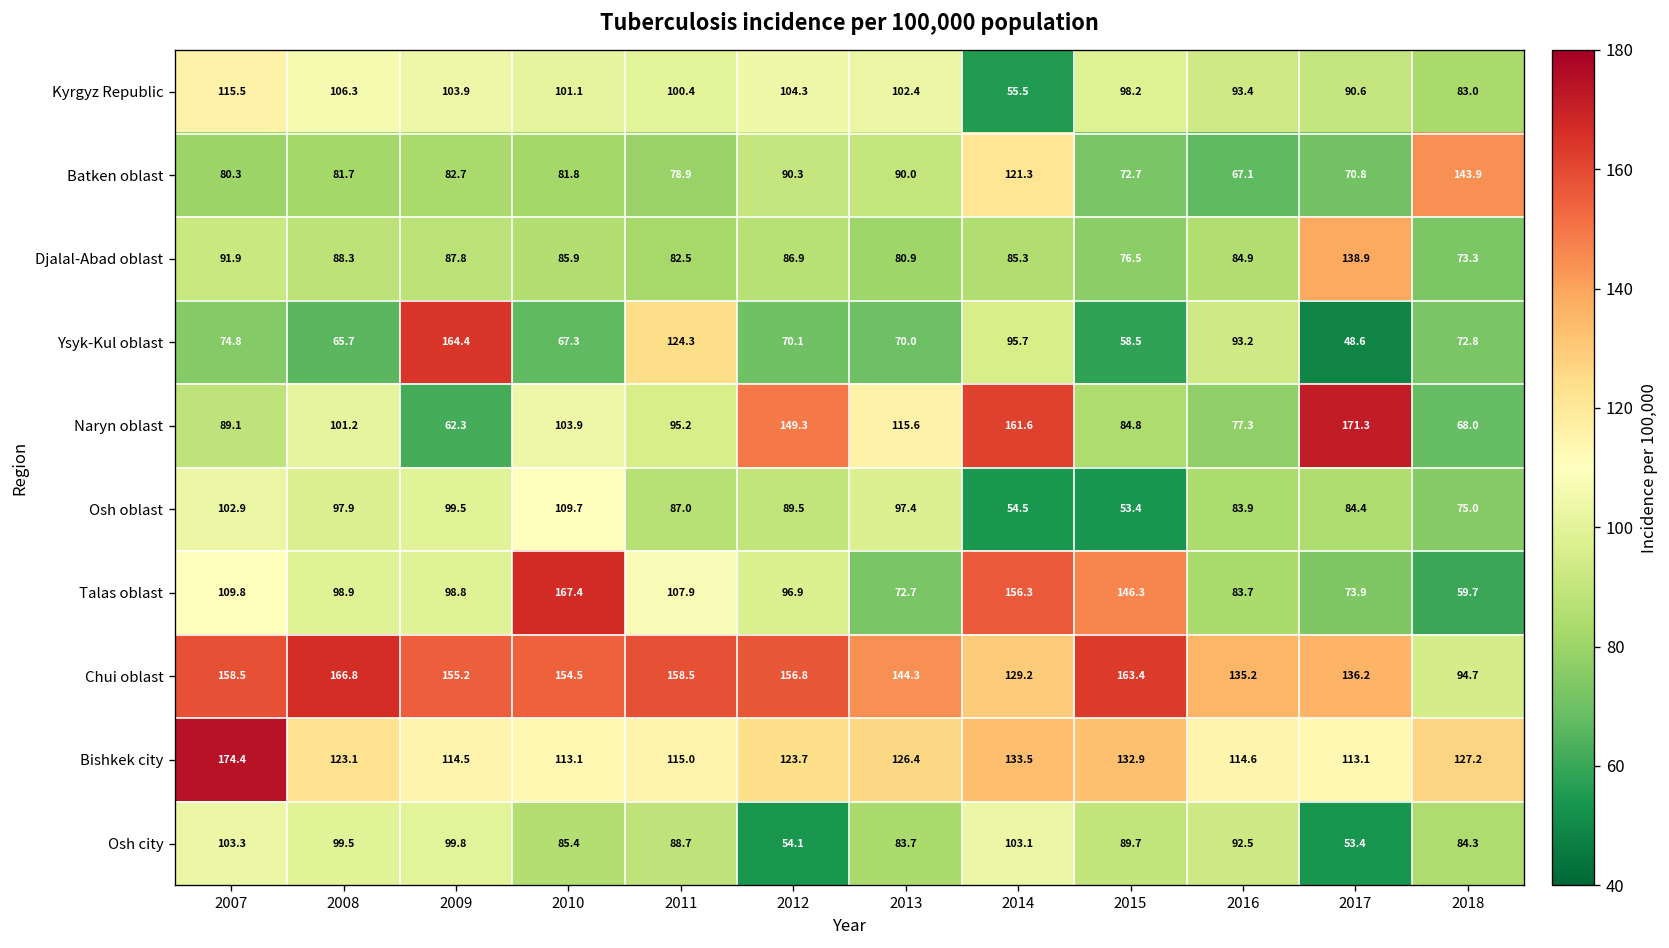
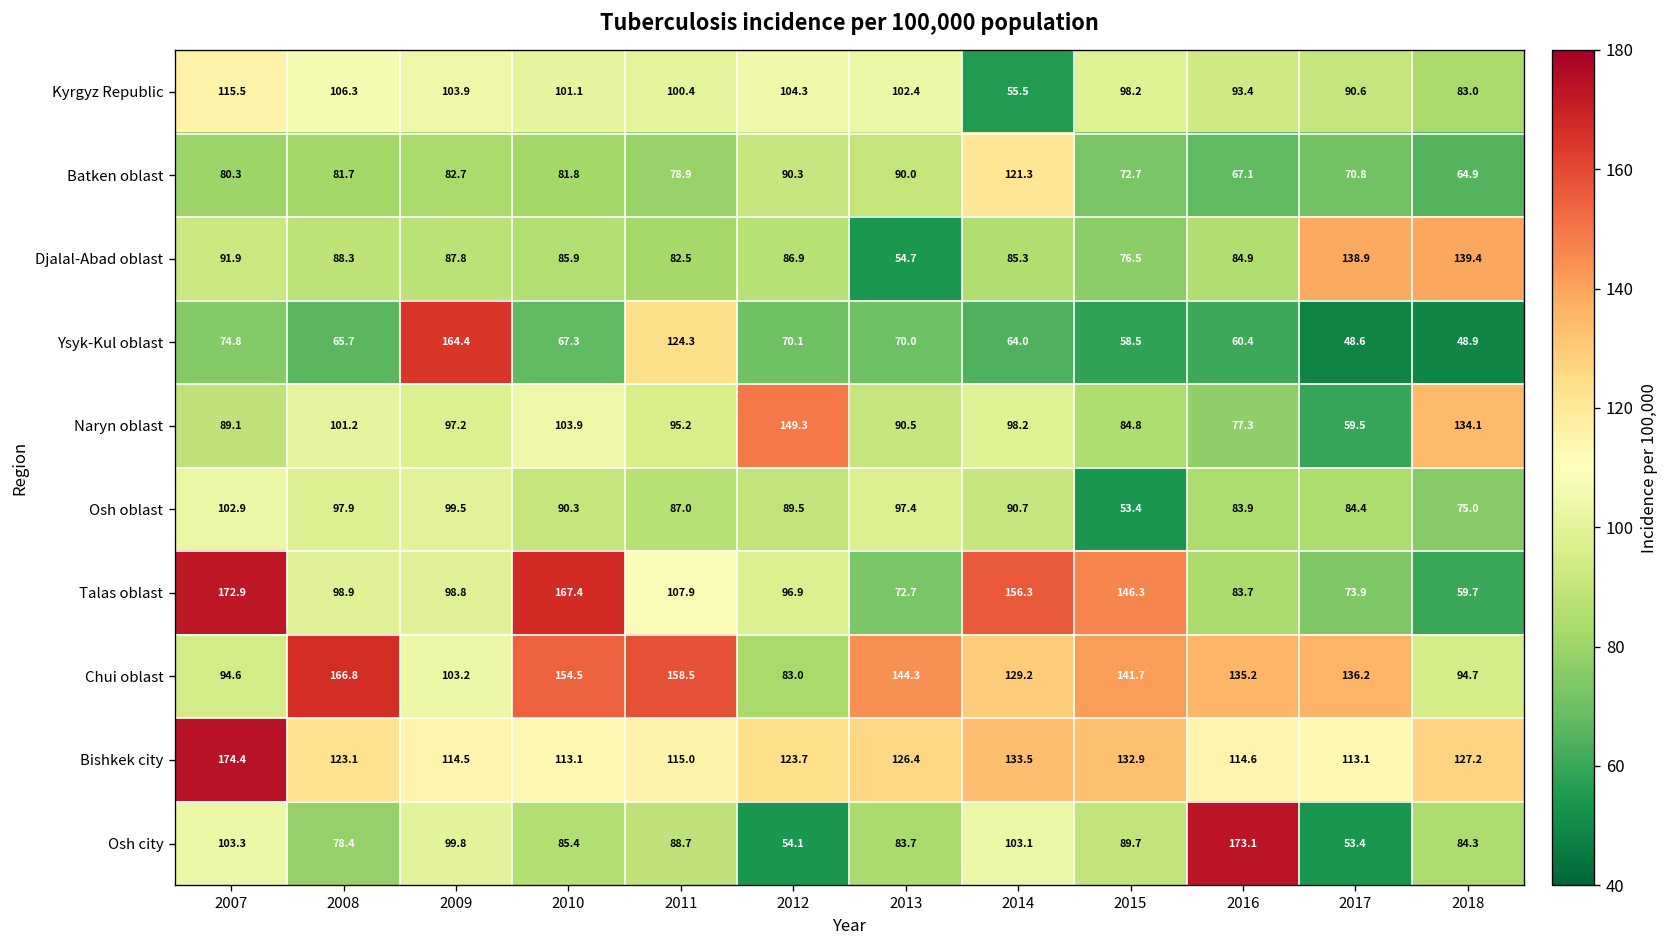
  {
    "Kyrgyz Republic": {
      "2007": 115.5,
      "2008": 106.3,
      "2009": 103.9,
      "2010": 101.1,
      "2011": 100.4,
      "2012": 104.3,
      "2013": 102.4,
      "2014": 55.5,
      "2015": 98.2,
      "2016": 93.4,
      "2017": 90.6,
      "2018": 83.0
    },
    "Batken oblast": {
      "2007": 80.3,
      "2008": 81.7,
      "2009": 82.7,
      "2010": 81.8,
      "2011": 78.9,
      "2012": 90.3,
      "2013": 90.0,
      "2014": 121.3,
      "2015": 72.7,
      "2016": 67.1,
      "2017": 70.8,
-     "2018": 143.9
+     "2018": 64.9
    },
    "Djalal-Abad oblast": {
      "2007": 91.9,
      "2008": 88.3,
      "2009": 87.8,
      "2010": 85.9,
      "2011": 82.5,
      "2012": 86.9,
-     "2013": 80.9,
+     "2013": 54.7,
      "2014": 85.3,
      "2015": 76.5,
      "2016": 84.9,
      "2017": 138.9,
-     "2018": 73.3
+     "2018": 139.4
    },
    "Ysyk-Kul oblast": {
      "2007": 74.8,
      "2008": 65.7,
      "2009": 164.4,
      "2010": 67.3,
      "2011": 124.3,
      "2012": 70.1,
      "2013": 70.0,
-     "2014": 95.7,
+     "2014": 64.0,
      "2015": 58.5,
-     "2016": 93.2,
+     "2016": 60.4,
      "2017": 48.6,
-     "2018": 72.8
+     "2018": 48.9
    },
    "Naryn oblast": {
      "2007": 89.1,
      "2008": 101.2,
-     "2009": 62.3,
+     "2009": 97.2,
      "2010": 103.9,
      "2011": 95.2,
      "2012": 149.3,
-     "2013": 115.6,
-     "2014": 161.6,
+     "2013": 90.5,
+     "2014": 98.2,
      "2015": 84.8,
      "2016": 77.3,
-     "2017": 171.3,
-     "2018": 68.0
+     "2017": 59.5,
+     "2018": 134.1
    },
    "Osh oblast": {
      "2007": 102.9,
      "2008": 97.9,
      "2009": 99.5,
-     "2010": 109.7,
+     "2010": 90.3,
      "2011": 87.0,
      "2012": 89.5,
      "2013": 97.4,
-     "2014": 54.5,
+     "2014": 90.7,
      "2015": 53.4,
      "2016": 83.9,
      "2017": 84.4,
      "2018": 75.0
    },
    "Talas oblast": {
-     "2007": 109.8,
+     "2007": 172.9,
      "2008": 98.9,
      "2009": 98.8,
      "2010": 167.4,
      "2011": 107.9,
      "2012": 96.9,
      "2013": 72.7,
      "2014": 156.3,
      "2015": 146.3,
      "2016": 83.7,
      "2017": 73.9,
      "2018": 59.7
    },
    "Chui oblast": {
-     "2007": 158.5,
+     "2007": 94.6,
      "2008": 166.8,
-     "2009": 155.2,
+     "2009": 103.2,
      "2010": 154.5,
      "2011": 158.5,
-     "2012": 156.8,
+     "2012": 83.0,
      "2013": 144.3,
      "2014": 129.2,
-     "2015": 163.4,
+     "2015": 141.7,
      "2016": 135.2,
      "2017": 136.2,
      "2018": 94.7
    },
    "Bishkek city": {
      "2007": 174.4,
      "2008": 123.1,
      "2009": 114.5,
      "2010": 113.1,
      "2011": 115.0,
      "2012": 123.7,
      "2013": 126.4,
      "2014": 133.5,
      "2015": 132.9,
      "2016": 114.6,
      "2017": 113.1,
      "2018": 127.2
    },
    "Osh city": {
      "2007": 103.3,
-     "2008": 99.5,
+     "2008": 78.4,
      "2009": 99.8,
      "2010": 85.4,
      "2011": 88.7,
      "2012": 54.1,
      "2013": 83.7,
      "2014": 103.1,
      "2015": 89.7,
-     "2016": 92.5,
+     "2016": 173.1,
      "2017": 53.4,
      "2018": 84.3
    }
  }
